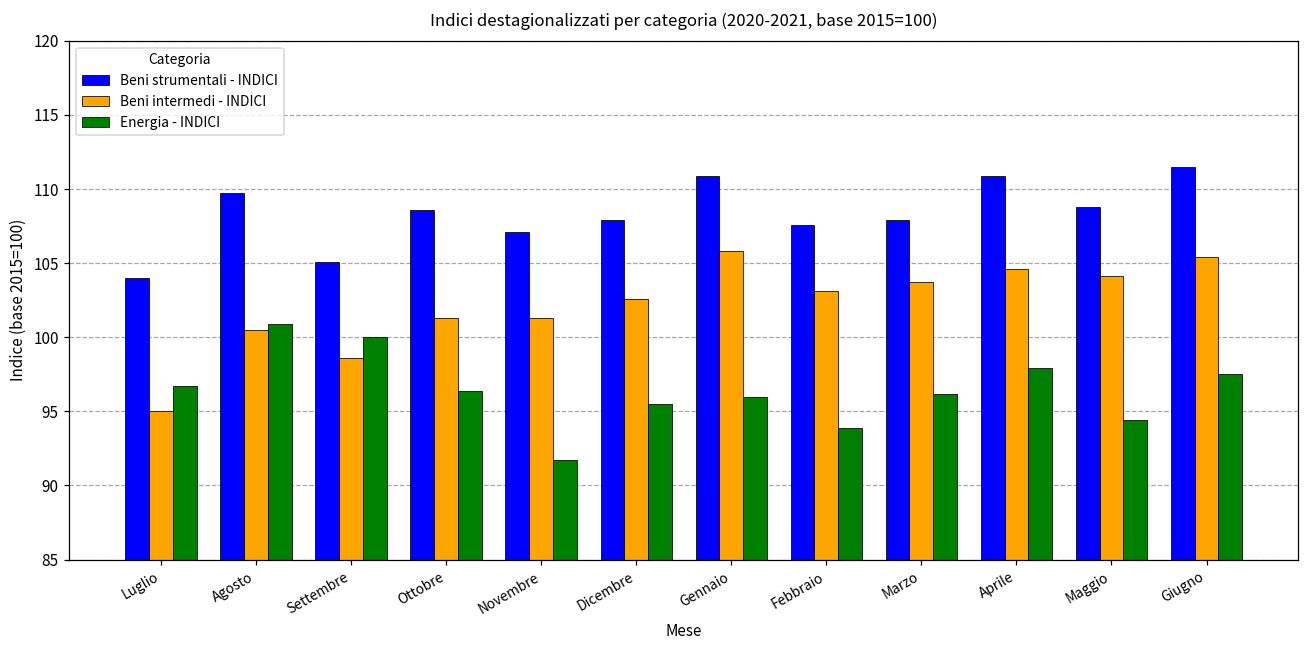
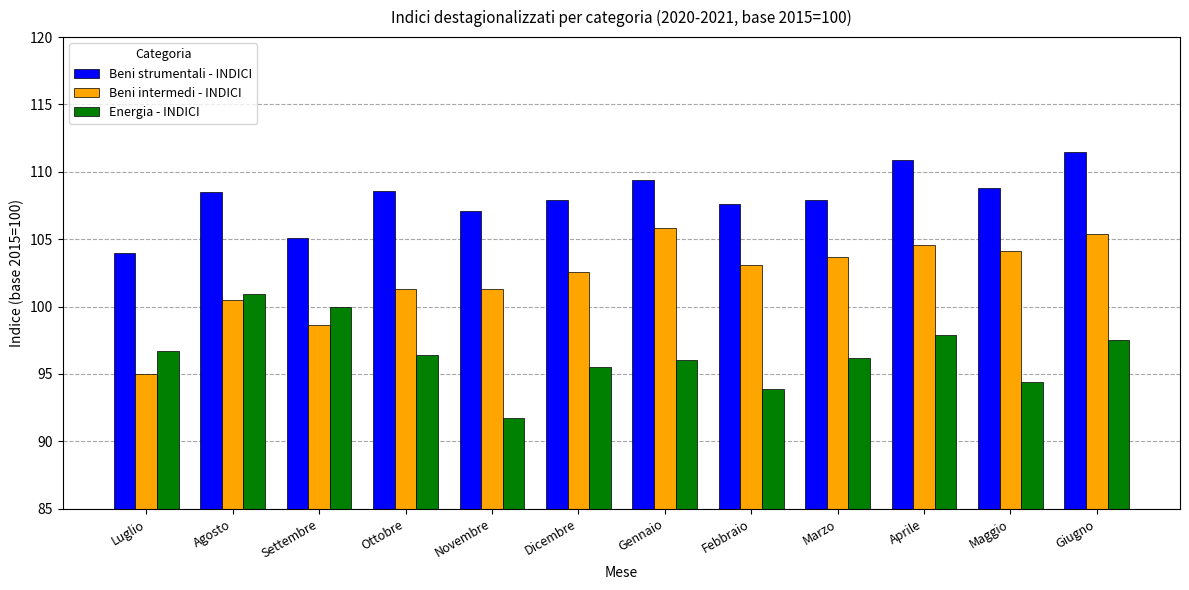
  {
    "Beni strumentali - INDICI": {
      "Luglio": 104.0,
-     "Agosto": 109.7,
+     "Agosto": 108.5,
      "Settembre": 105.1,
      "Ottobre": 108.6,
      "Novembre": 107.1,
      "Dicembre": 107.9,
-     "Gennaio": 110.9,
+     "Gennaio": 109.4,
      "Febbraio": 107.6,
      "Marzo": 107.9,
      "Aprile": 110.9,
      "Maggio": 108.8,
      "Giugno": 111.5
    },
    "Beni intermedi - INDICI": {
      "Luglio": 95.0,
      "Agosto": 100.5,
      "Settembre": 98.6,
      "Ottobre": 101.3,
      "Novembre": 101.3,
      "Dicembre": 102.6,
      "Gennaio": 105.8,
      "Febbraio": 103.1,
      "Marzo": 103.7,
      "Aprile": 104.6,
      "Maggio": 104.1,
      "Giugno": 105.4
    },
    "Energia - INDICI": {
      "Luglio": 96.7,
      "Agosto": 100.9,
      "Settembre": 100.0,
      "Ottobre": 96.4,
      "Novembre": 91.7,
      "Dicembre": 95.5,
      "Gennaio": 96.0,
      "Febbraio": 93.9,
      "Marzo": 96.2,
      "Aprile": 97.9,
      "Maggio": 94.4,
      "Giugno": 97.5
    }
  }
